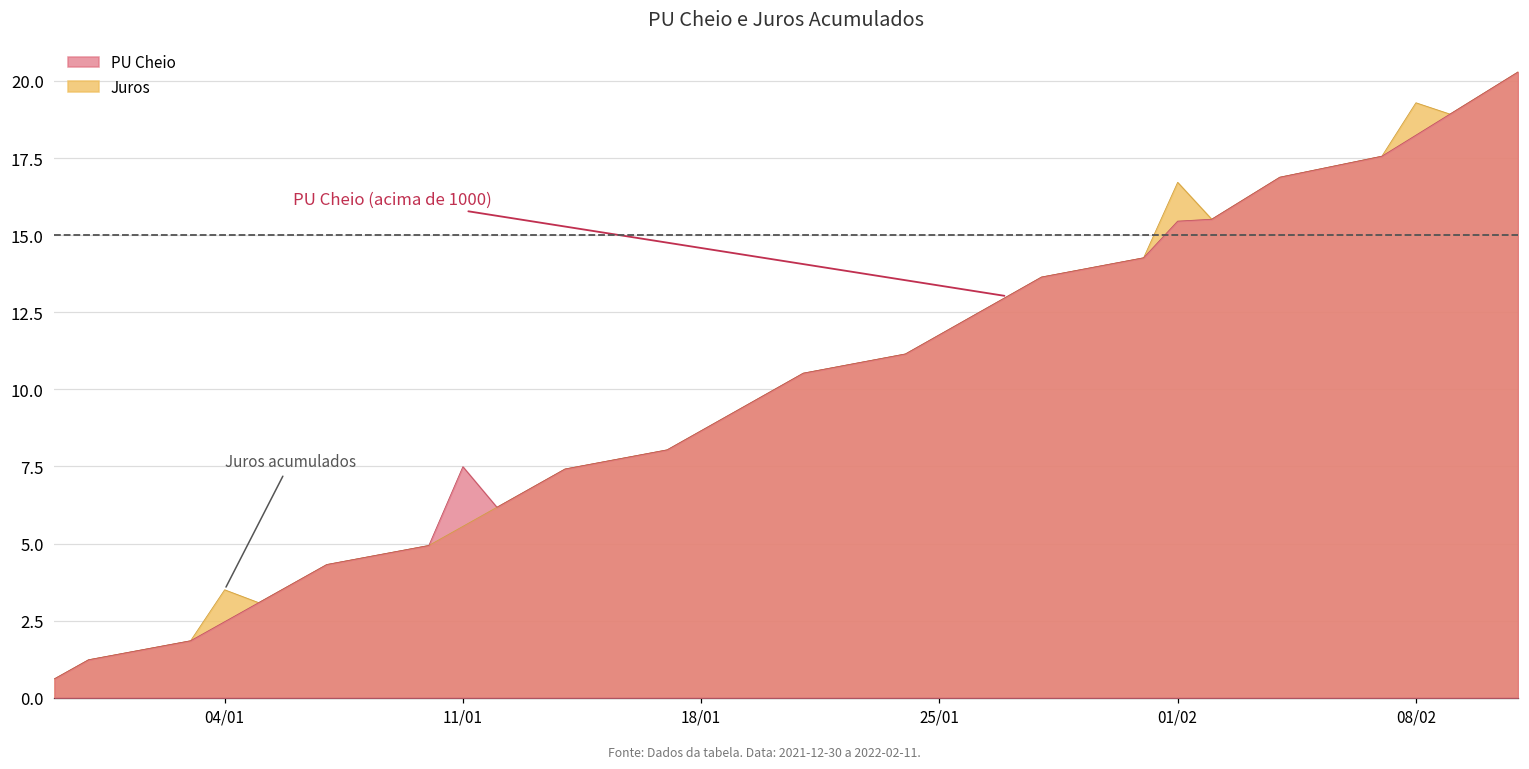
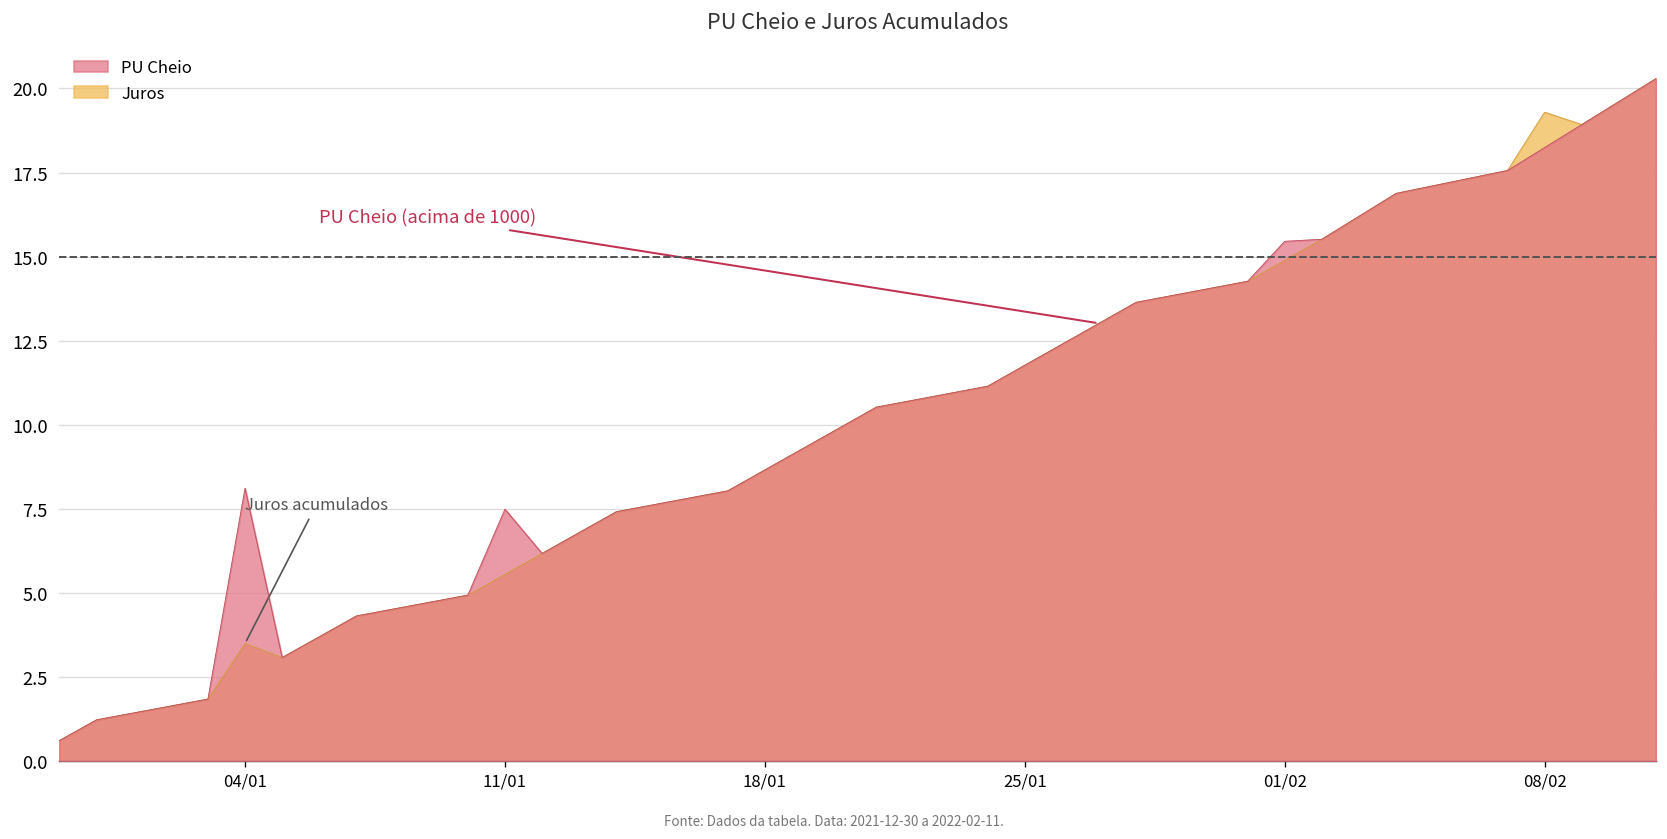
  {
    "PU Cheio": {
-     "04/01": 2.5,
+     "04/01": 8.1,
      "11/01": 7.5,
      "01/02": 15.5,
      "08/02": 18.2
    },
    "Juros": {
      "04/01": 3.5,
      "11/01": 5.6,
-     "01/02": 16.7,
+     "01/02": 14.9,
      "08/02": 19.3
    }
  }
